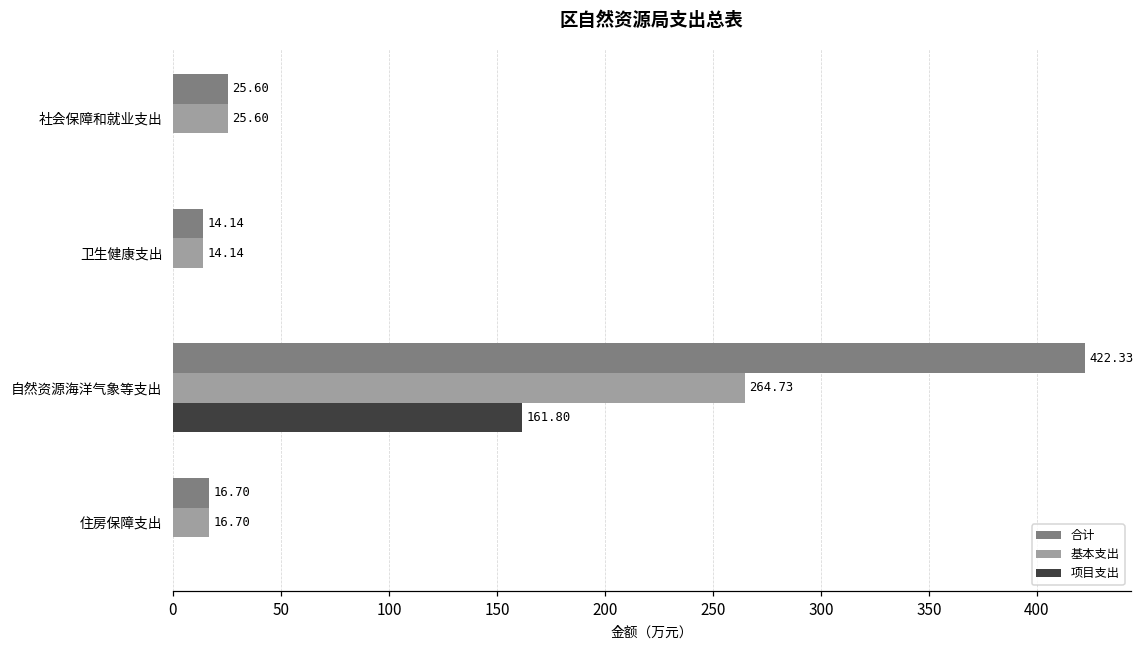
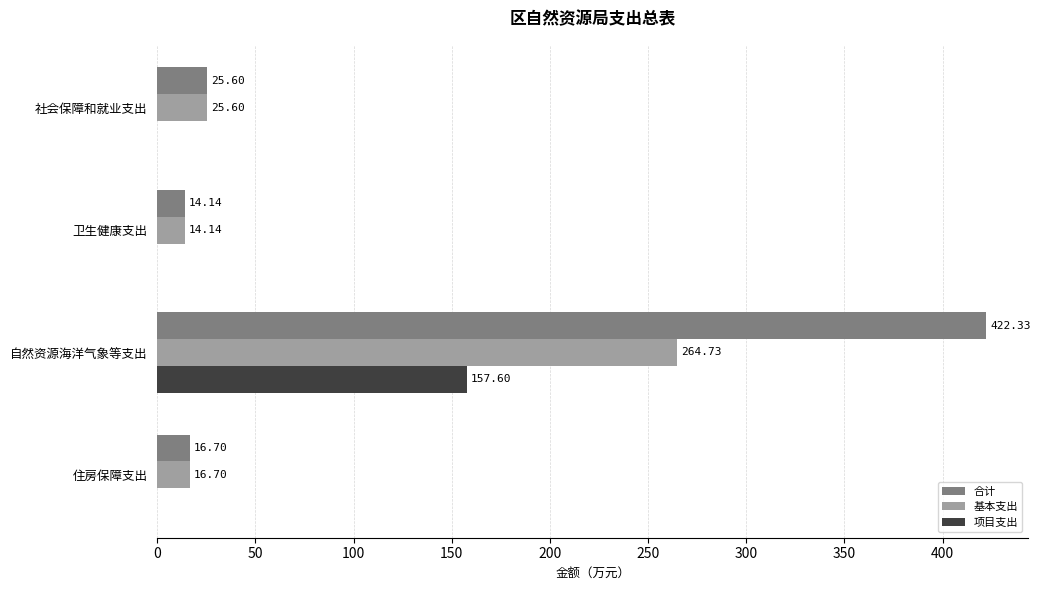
  {
    "项目支出": {
-     "自然资源海洋气象等支出": 161.80
+     "自然资源海洋气象等支出": 157.60
    }
  }
